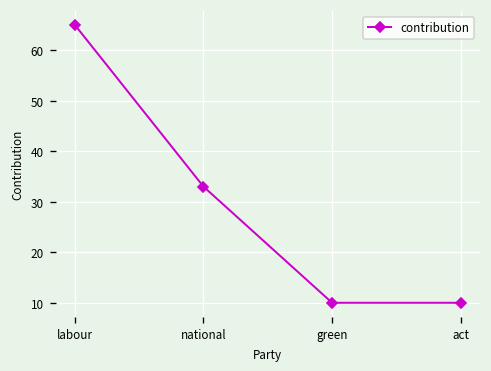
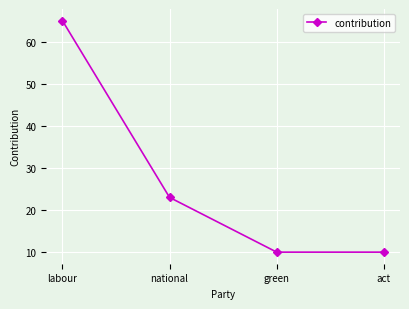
  {
    "labour": 65,
-   "national": 33,
+   "national": 23,
    "green": 10,
    "act": 10
  }
